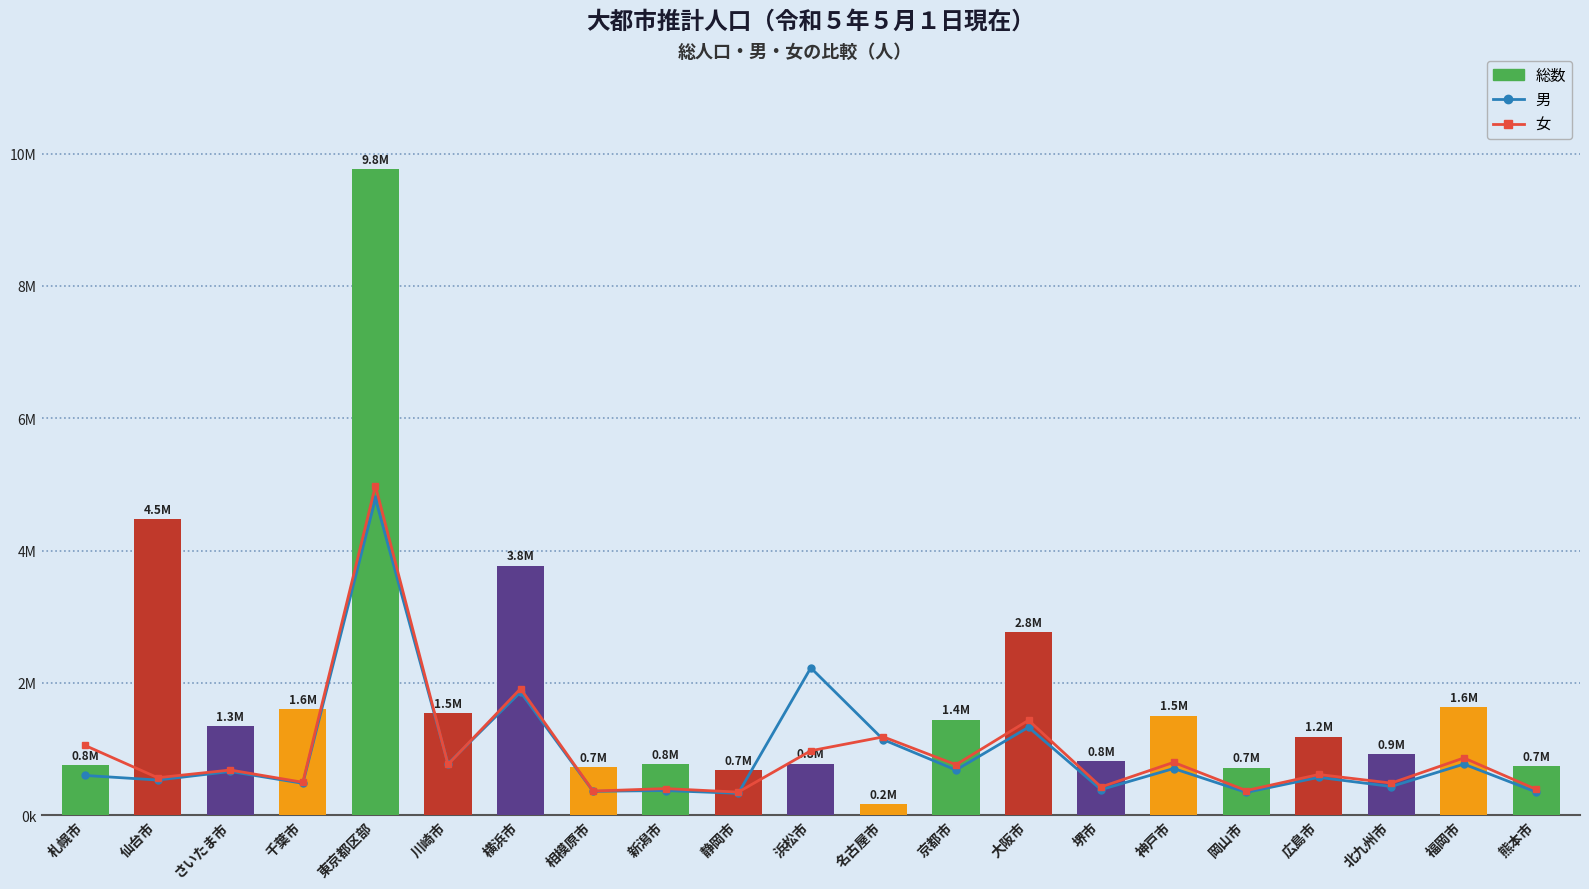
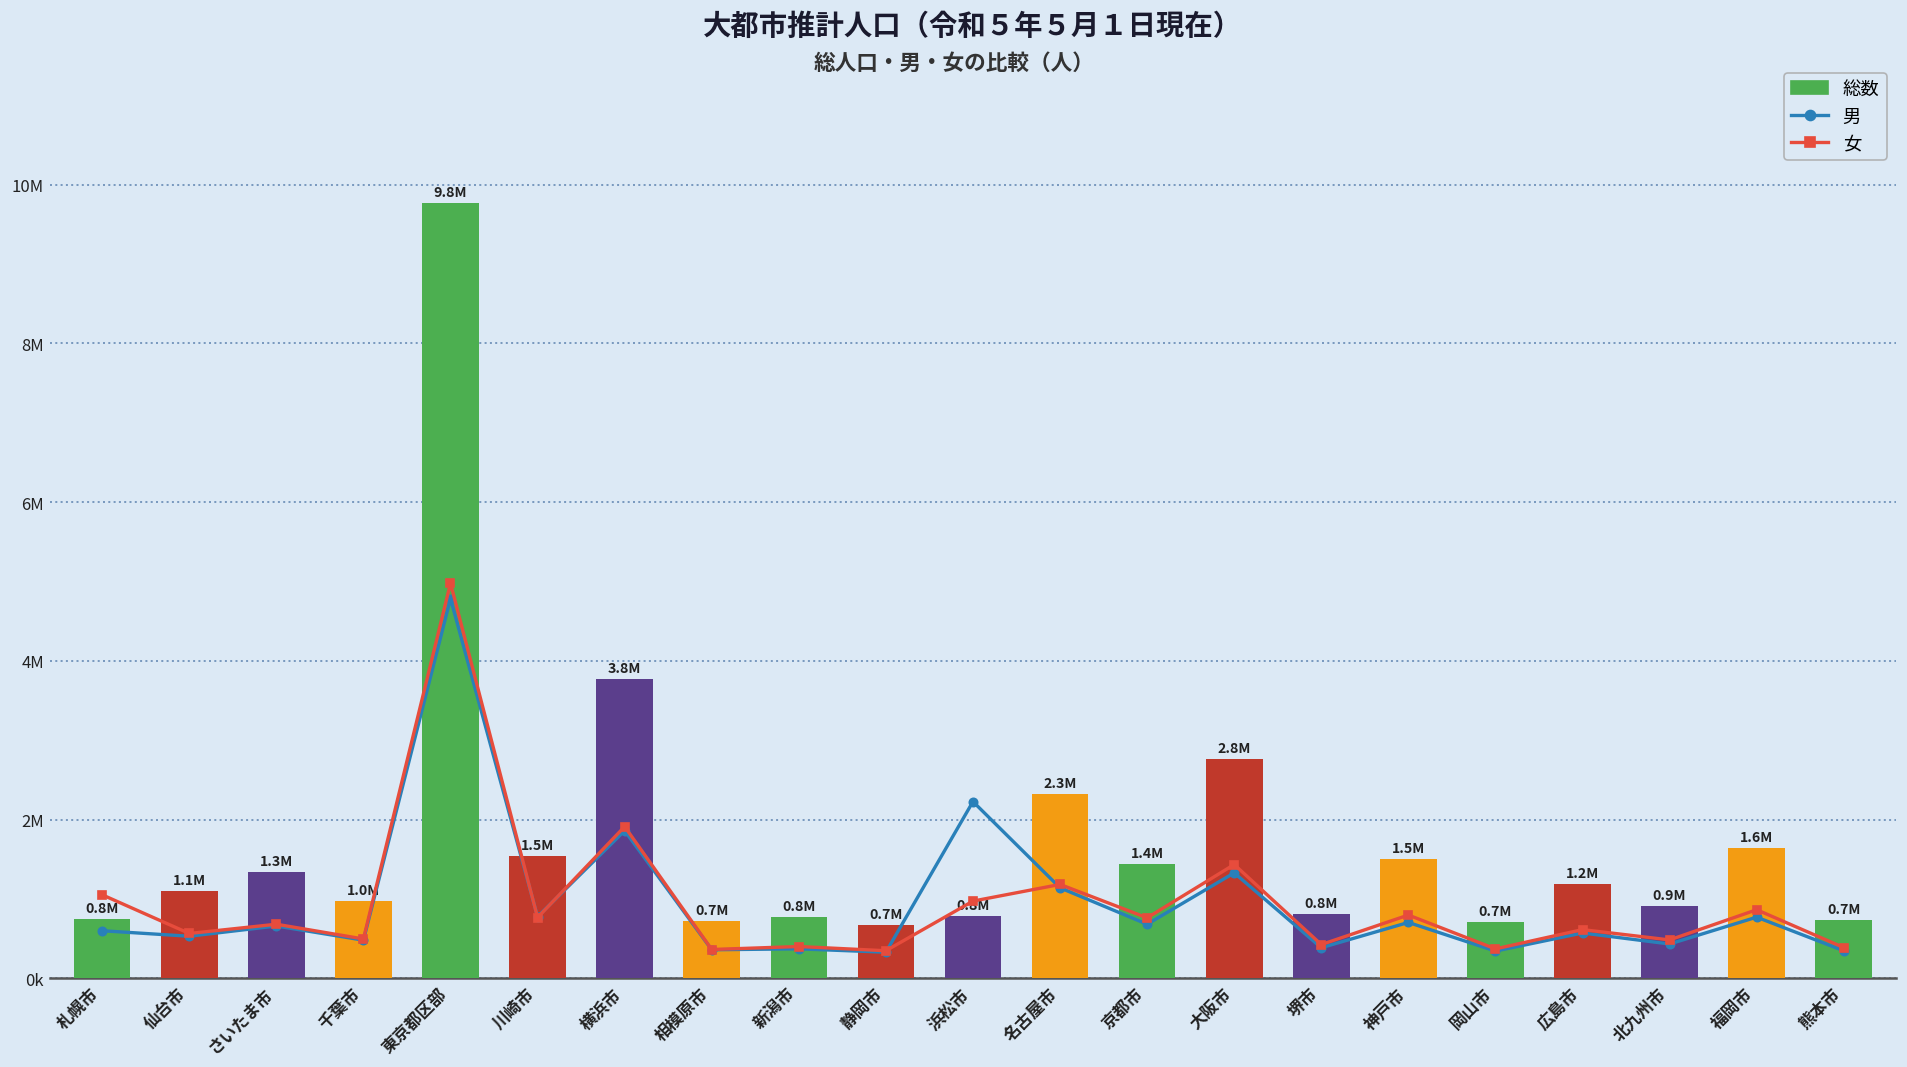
  {
    "男": {
      "札幌市": "600000",
      "東京都区部": "4800000",
      "横浜市": "1900000",
      "浜松市": "2200000",
      "名古屋市": "1100000",
      "京都市": "700000",
      "大阪市": "1300000",
      "堺市": "400000",
      "神戸市": "700000",
      "広島市": "600000",
      "北九州市": "400000",
      "福岡市": "800000",
      "熊本市": "300000"
    },
    "総数": {
      "札幌市": "0.8M",
-     "仙台市": "4.5M",
+     "仙台市": "1.1M",
      "さいたま市": "1.3M",
-     "千葉市": "1.6M",
+     "千葉市": "1.0M",
      "東京都区部": "9.8M",
      "川崎市": "1.5M",
      "横浜市": "3.8M",
      "相模原市": "0.7M",
      "新潟市": "0.8M",
      "静岡市": "0.7M",
-     "名古屋市": "0.2M",
+     "名古屋市": "2.3M",
      "京都市": "1.4M",
      "大阪市": "2.8M",
      "堺市": "0.8M",
      "神戸市": "1.5M",
      "岡山市": "0.7M",
      "広島市": "1.2M",
      "北九州市": "0.9M",
      "福岡市": "1.6M",
      "熊本市": "0.7M"
    },
    "女": {
      "東京都区部": "5000000",
      "横浜市": "1900000",
      "名古屋市": "1200000",
      "京都市": "800000",
      "大阪市": "1400000",
      "堺市": "400000",
      "神戸市": "800000",
      "広島市": "600000",
      "北九州市": "500000",
      "福岡市": "900000",
      "熊本市": "400000"
    }
  }
